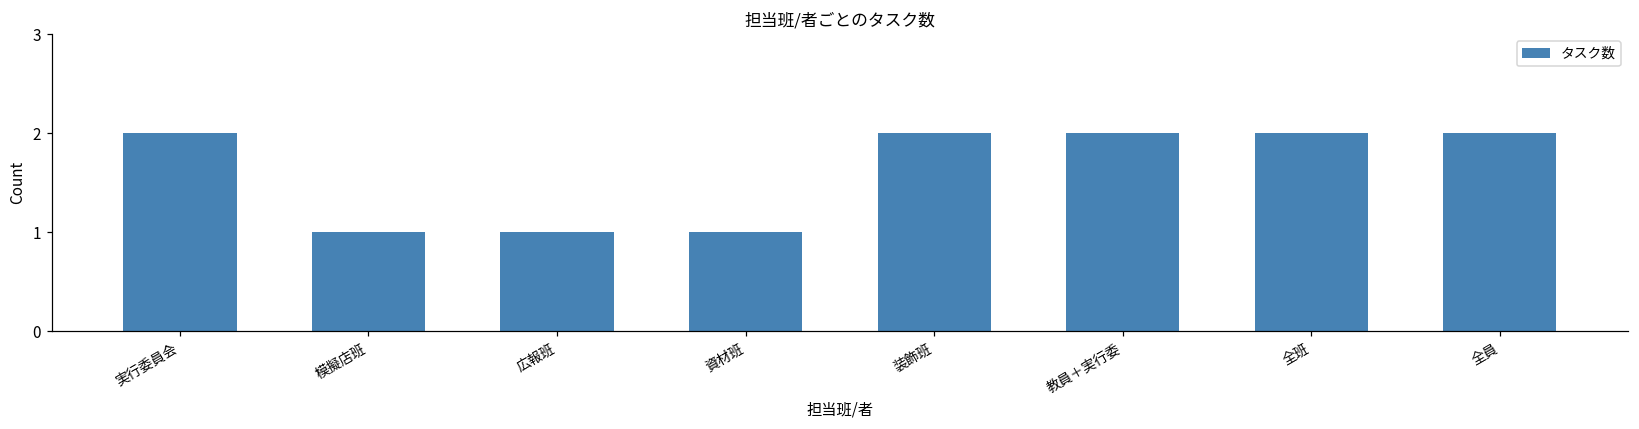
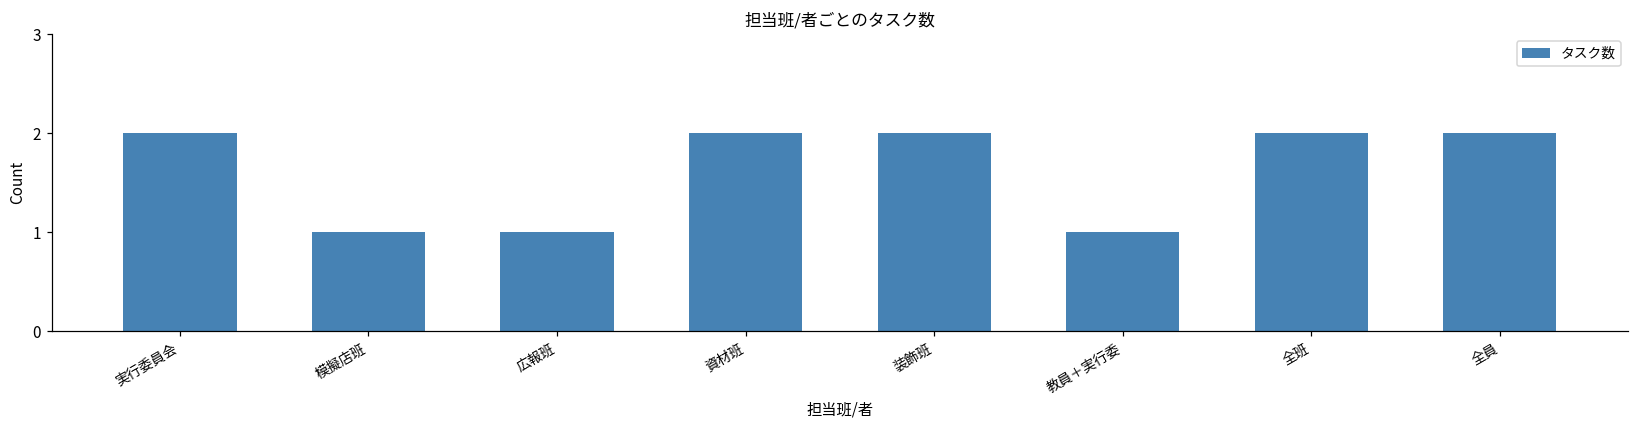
  {
    "実行委員会": 2,
    "模擬店班": 1,
    "広報班": 1,
-   "資材班": 1,
+   "資材班": 2,
    "装飾班": 2,
-   "教員＋実行委": 2,
+   "教員＋実行委": 1,
    "全班": 2,
    "全員": 2
  }
